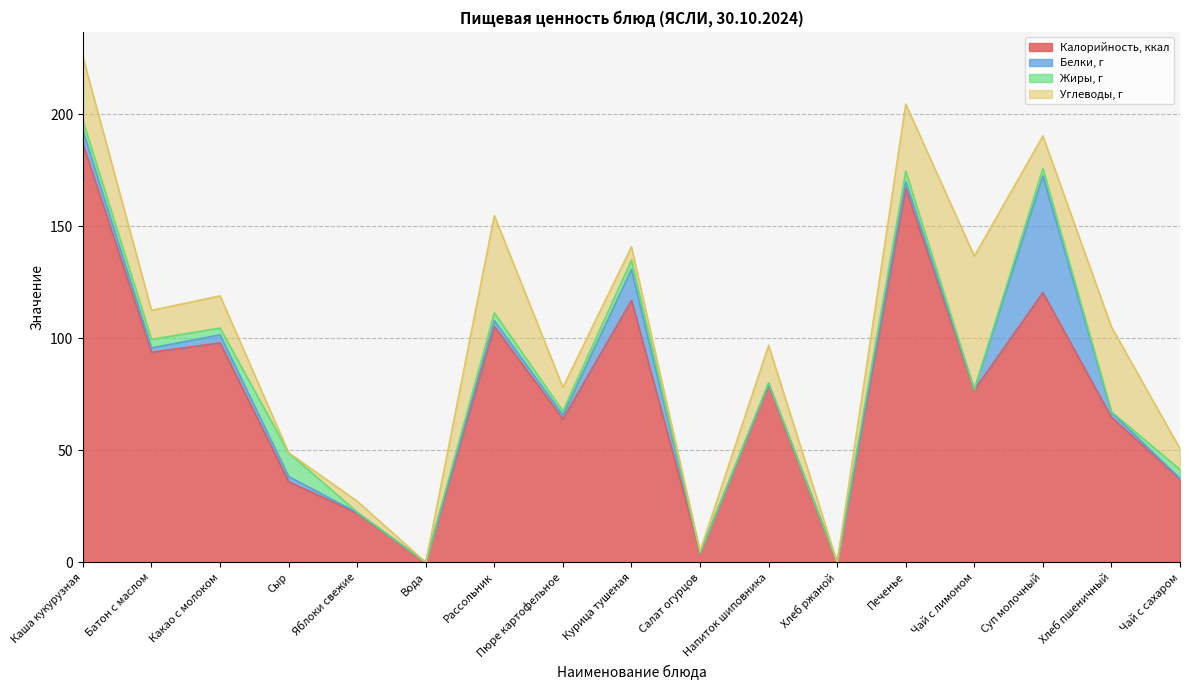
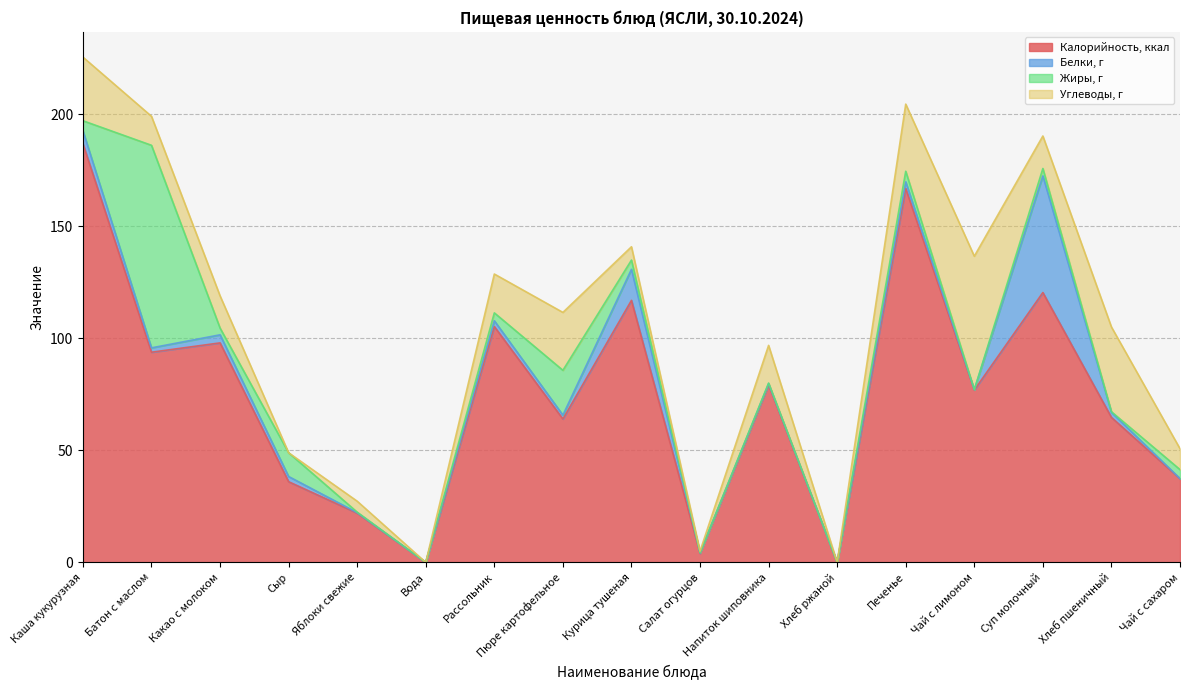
  {
    "Калорийность, ккал": {
      "Каша кукурузная": 187,
      "Батон с маслом": 94,
      "Какао с молоком": 98,
      "Сыр": 36,
      "Рассольник": 105,
      "Пюре картофельное": 64,
      "Курица тушеная": 117,
      "Печенье": 167,
      "Суп молочный": 120,
      "Хлеб пшеничный": 65
    },
    "Белки, г": {
      "Каша кукурузная": 6,
      "Батон с маслом": 2,
      "Какао с молоком": 4,
      "Сыр": 2,
      "Рассольник": 3,
      "Пюре картофельное": 2,
      "Курица тушеная": 14,
      "Печенье": 3,
      "Суп молочный": 52
    },
    "Жиры, г": {
      "Каша кукурузная": 4,
-     "Батон с маслом": 4,
+     "Батон с маслом": 90,
      "Какао с молоком": 3,
      "Рассольник": 4,
-     "Пюре картофельное": 2,
+     "Пюре картофельное": 20,
      "Курица тушеная": 4,
      "Печенье": 5,
      "Суп молочный": 3,
      "Чай с сахаром": 4
    },
    "Углеводы, г": {
      "Каша кукурузная": 28,
      "Батон с маслом": 13,
      "Какао с молоком": 14,
      "Яблоки свежие": 5,
-     "Рассольник": 43,
-     "Пюре картофельное": 11,
+     "Рассольник": 17,
+     "Пюре картофельное": 26,
      "Курица тушеная": 6,
      "Напиток шиповника": 17,
      "Печенье": 30,
      "Чай с лимоном": 60,
      "Суп молочный": 15,
      "Хлеб пшеничный": 38,
      "Чай с сахаром": 9
    }
  }
